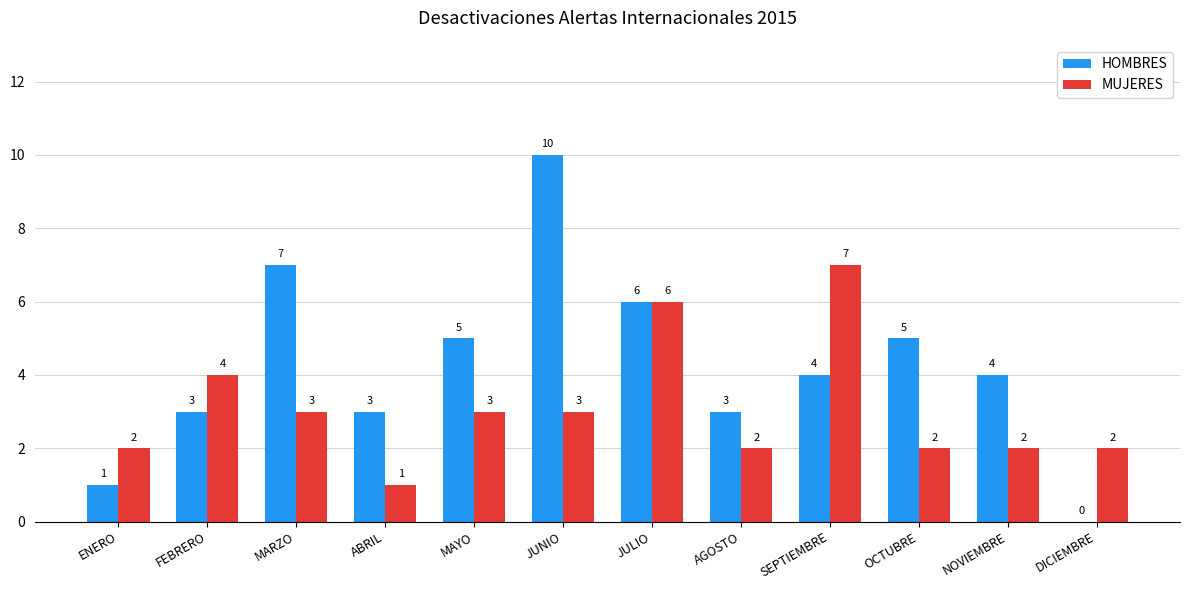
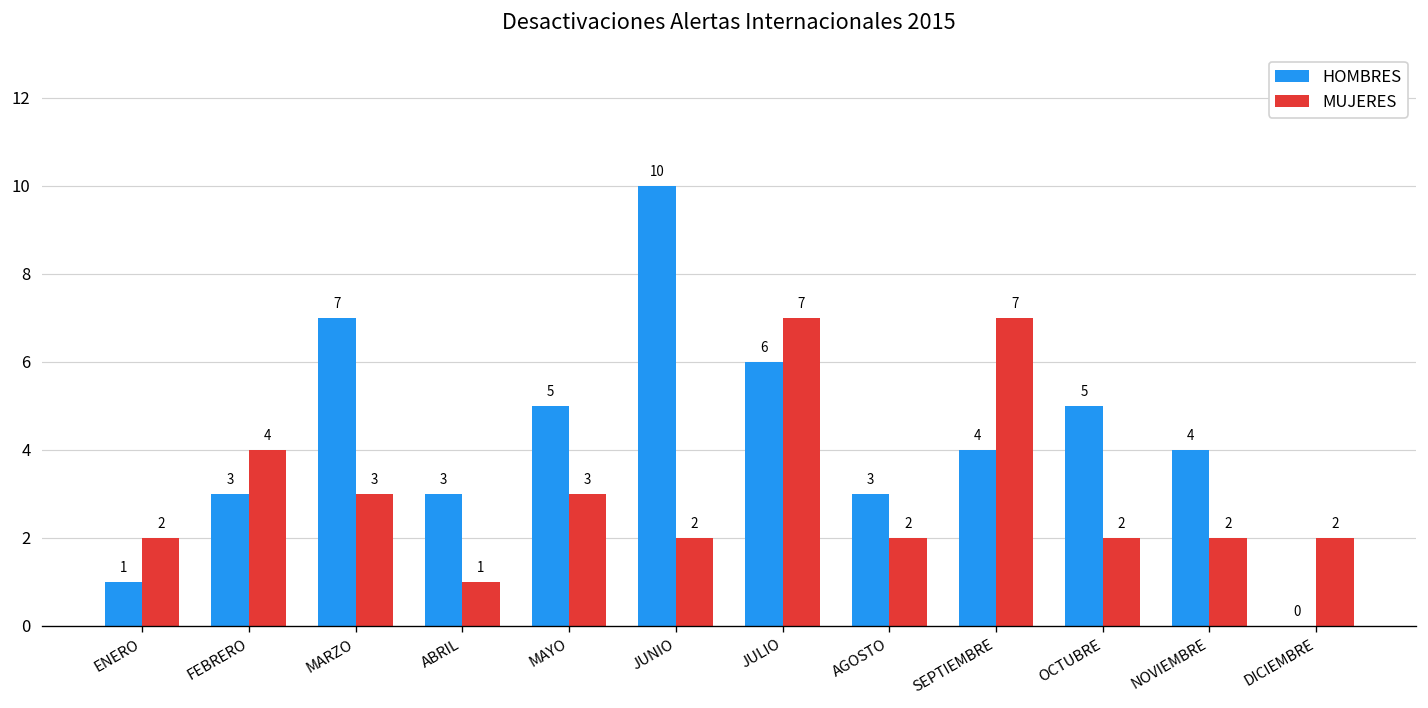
  {
    "HOMBRES": {
      "ENERO": 1,
      "FEBRERO": 3,
      "MARZO": 7,
      "ABRIL": 3,
      "MAYO": 5,
      "JUNIO": 10,
      "JULIO": 6,
      "AGOSTO": 3,
      "SEPTIEMBRE": 4,
      "OCTUBRE": 5,
      "NOVIEMBRE": 4,
      "DICIEMBRE": 0
    },
    "MUJERES": {
      "ENERO": 2,
      "FEBRERO": 4,
      "MARZO": 3,
      "ABRIL": 1,
      "MAYO": 3,
-     "JUNIO": 3,
-     "JULIO": 6,
+     "JUNIO": 2,
+     "JULIO": 7,
      "AGOSTO": 2,
      "SEPTIEMBRE": 7,
      "OCTUBRE": 2,
      "NOVIEMBRE": 2,
      "DICIEMBRE": 2
    }
  }
